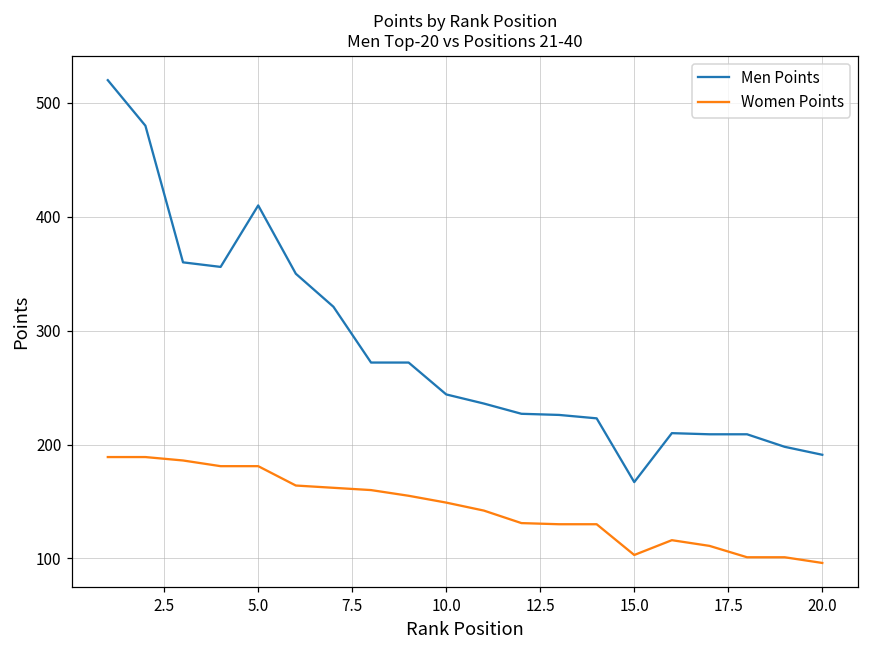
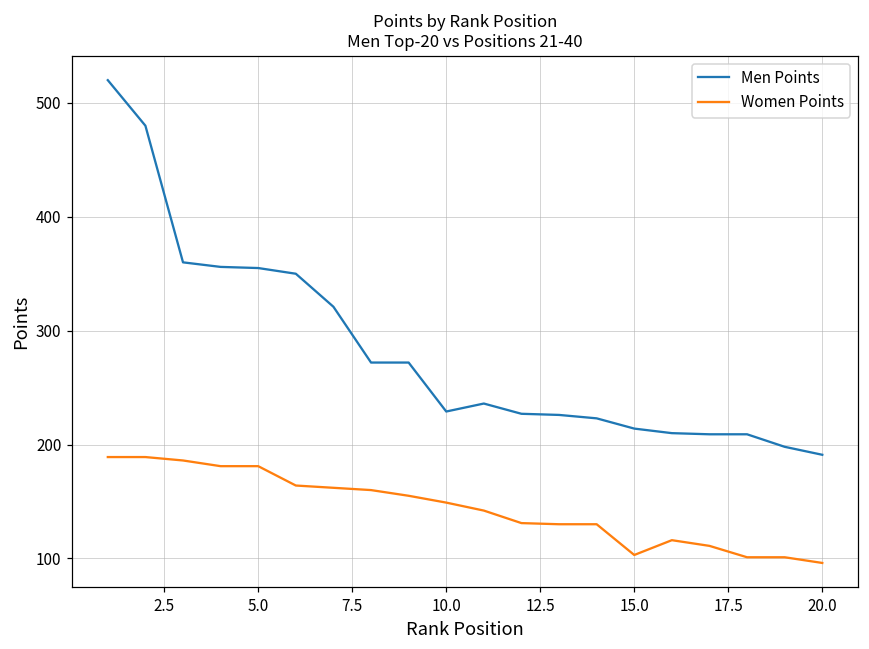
  {
    "Men Points": {
-     "5.0": 410,
-     "10.0": 244,
-     "15.0": 167,
+     "5.0": 355,
+     "10.0": 229,
+     "15.0": 214,
      "20.0": 191
    },
    "Women Points": {
      "5.0": 181,
      "10.0": 149,
      "15.0": 103,
      "20.0": 96
    }
  }
